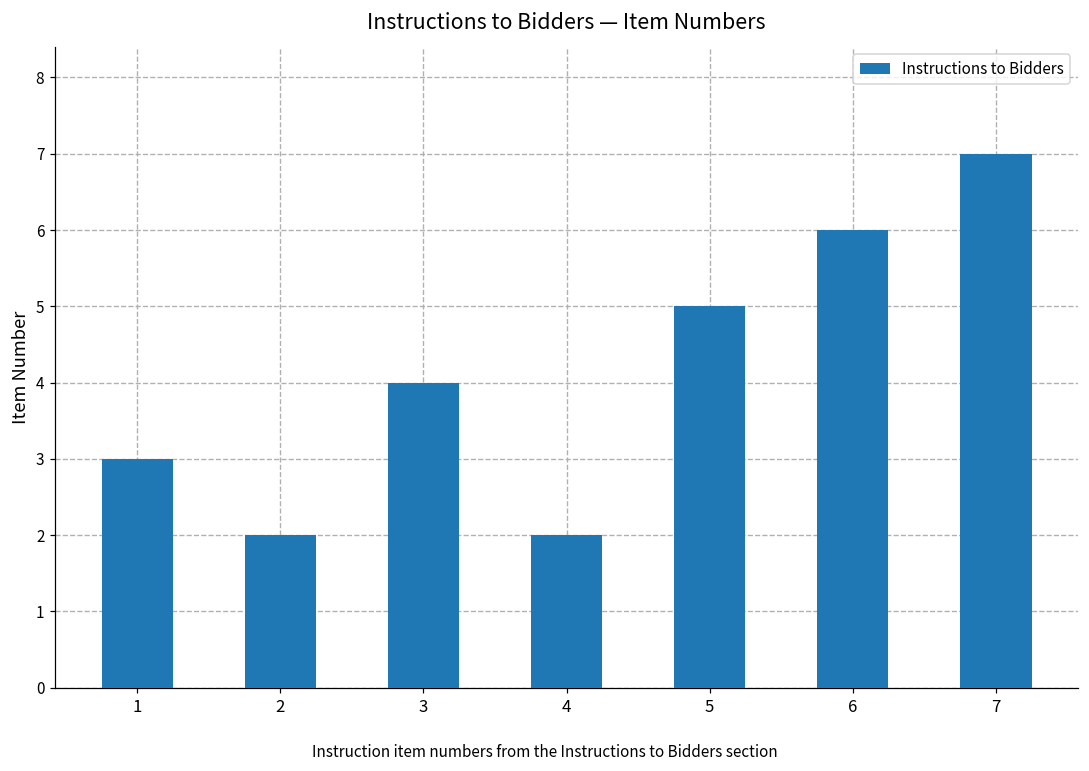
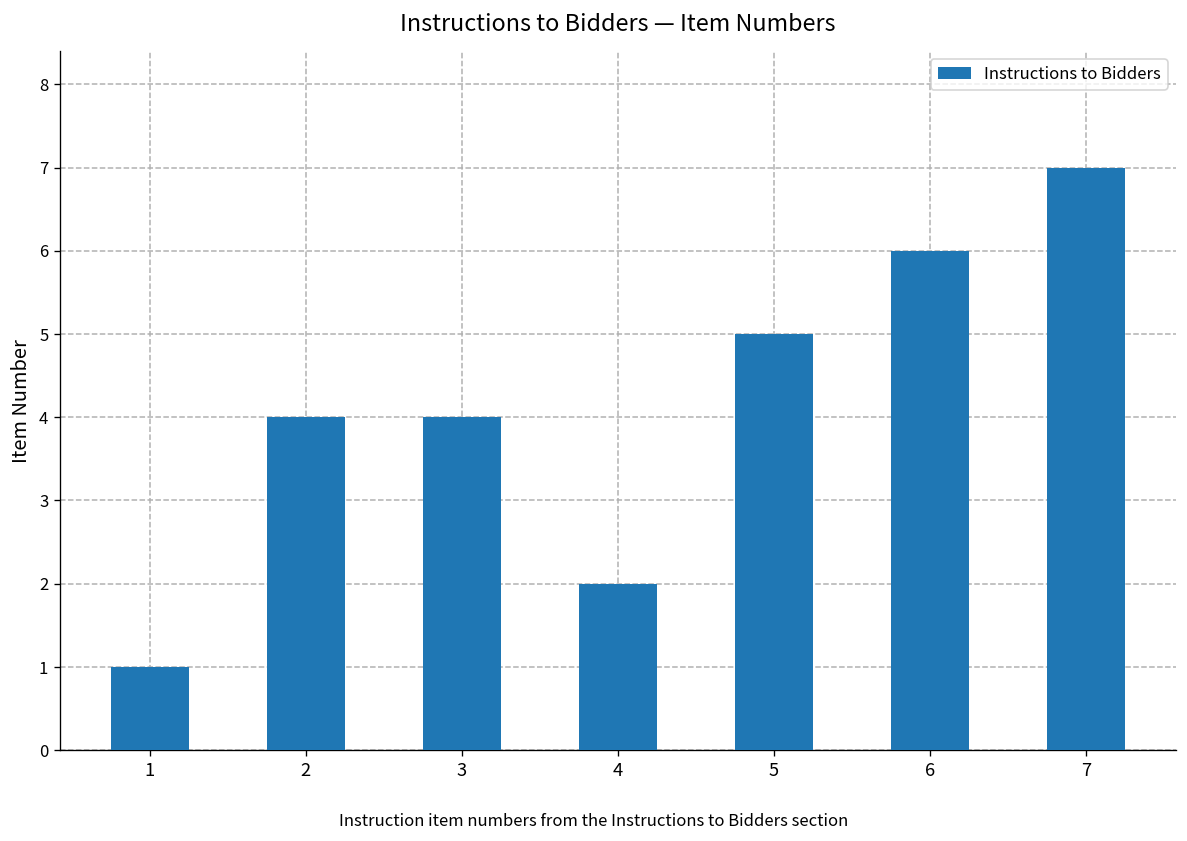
  {
-   "1": 3,
-   "2": 2,
+   "1": 1,
+   "2": 4,
    "3": 4,
    "4": 2,
    "5": 5,
    "6": 6,
    "7": 7
  }
